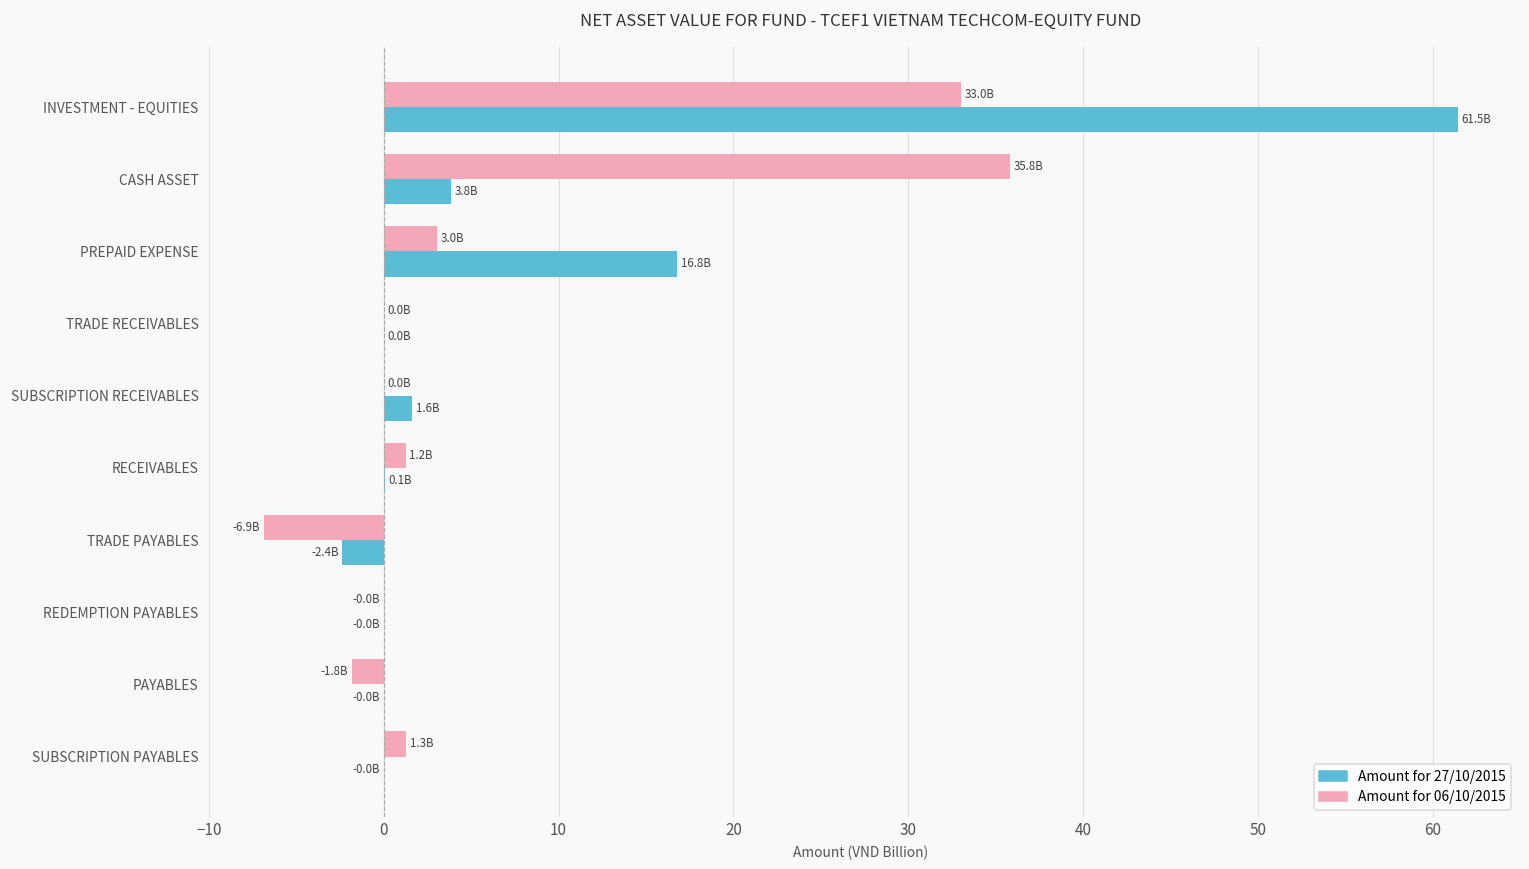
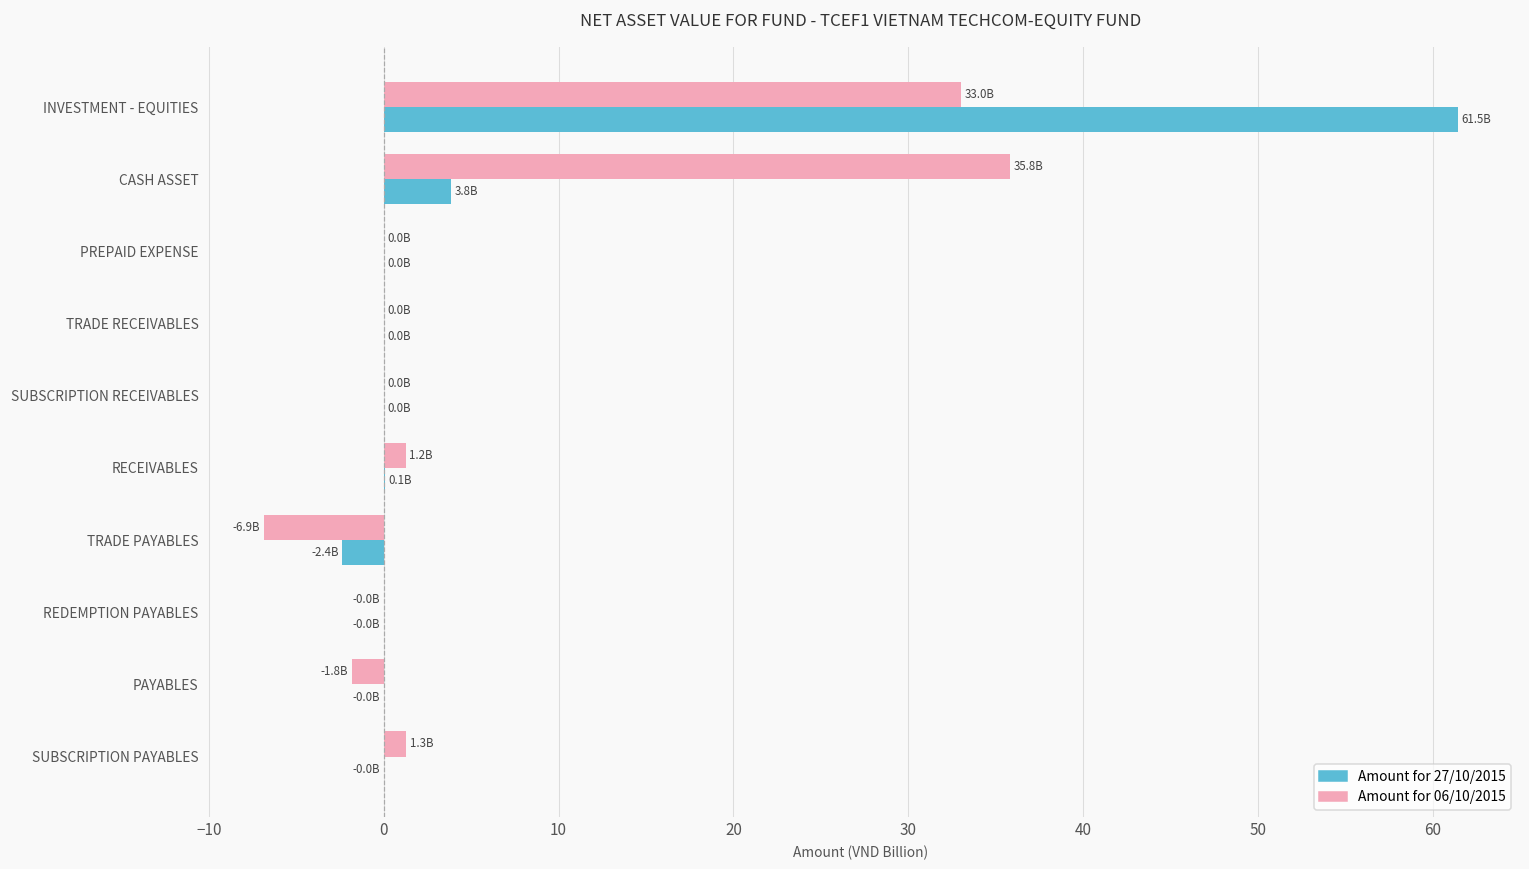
  {
    "Amount for 27/10/2015": {
      "INVESTMENT - EQUITIES": "61.5B",
      "CASH ASSET": "3.8B",
-     "PREPAID EXPENSE": "16.8B",
+     "PREPAID EXPENSE": "0.0B",
      "TRADE RECEIVABLES": "0.0B",
-     "SUBSCRIPTION RECEIVABLES": "1.6B",
+     "SUBSCRIPTION RECEIVABLES": "0.0B",
      "RECEIVABLES": "0.1B",
      "TRADE PAYABLES": "-2.4B",
      "REDEMPTION PAYABLES": "-0.0B",
      "PAYABLES": "-0.0B",
      "SUBSCRIPTION PAYABLES": "-0.0B"
    },
    "Amount for 06/10/2015": {
      "INVESTMENT - EQUITIES": "33.0B",
      "CASH ASSET": "35.8B",
-     "PREPAID EXPENSE": "3.0B",
+     "PREPAID EXPENSE": "0.0B",
      "TRADE RECEIVABLES": "0.0B",
      "SUBSCRIPTION RECEIVABLES": "0.0B",
      "RECEIVABLES": "1.2B",
      "TRADE PAYABLES": "-6.9B",
      "REDEMPTION PAYABLES": "-0.0B",
      "PAYABLES": "-1.8B",
      "SUBSCRIPTION PAYABLES": "1.3B"
    }
  }
